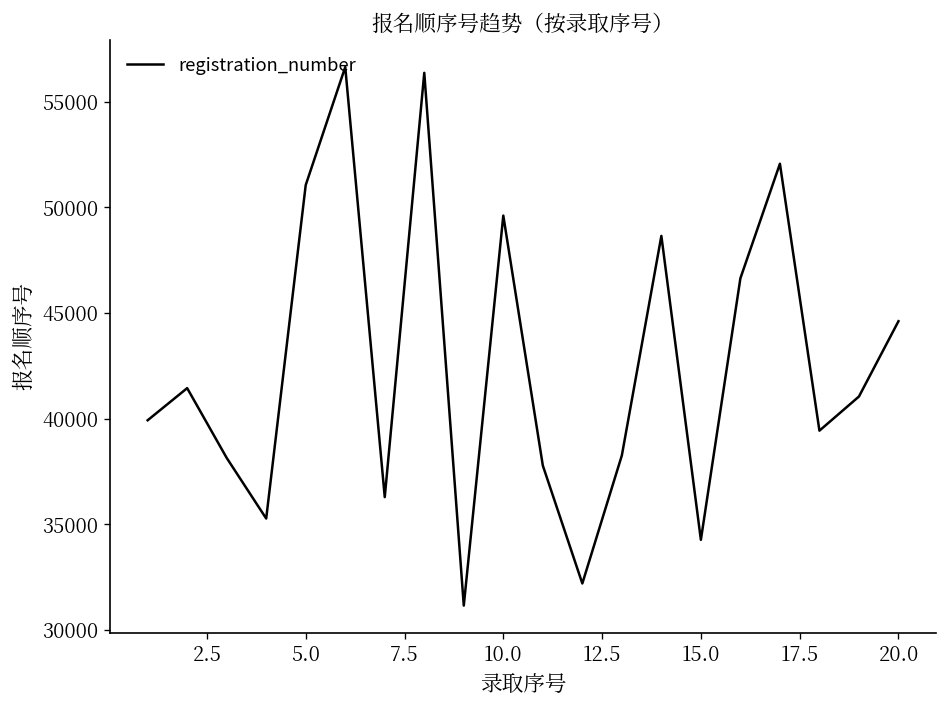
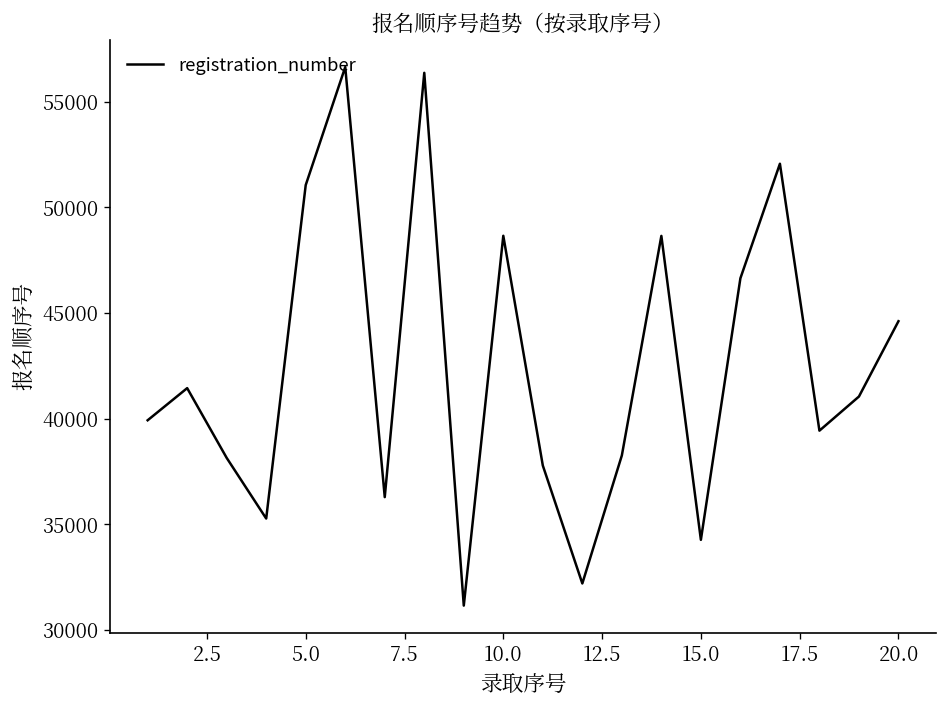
  {
    "5.0": 51100,
-   "10.0": 49600,
+   "10.0": 48700,
    "15.0": 34300,
    "20.0": 44600
  }
